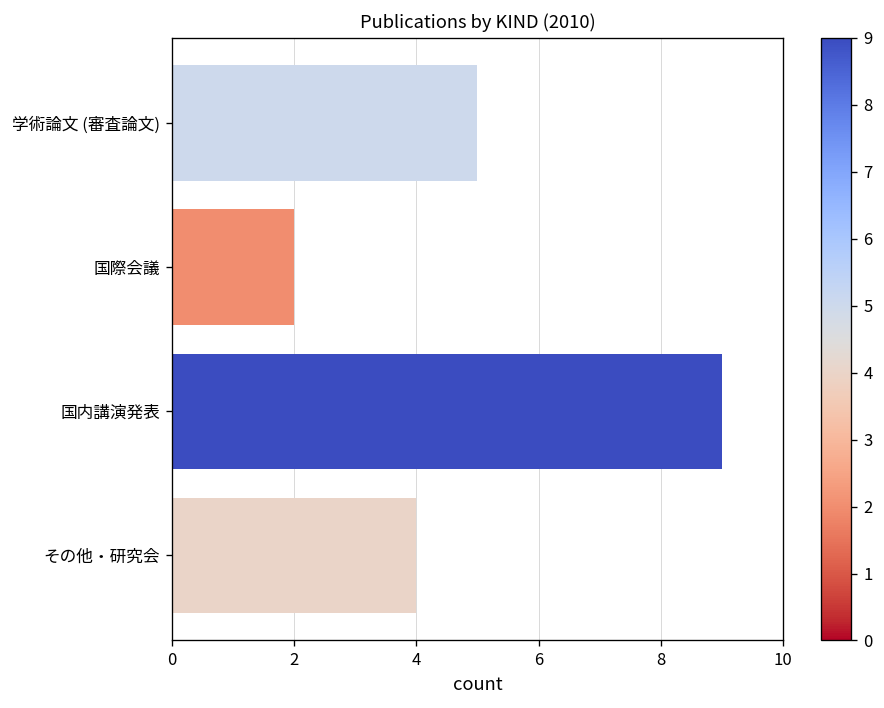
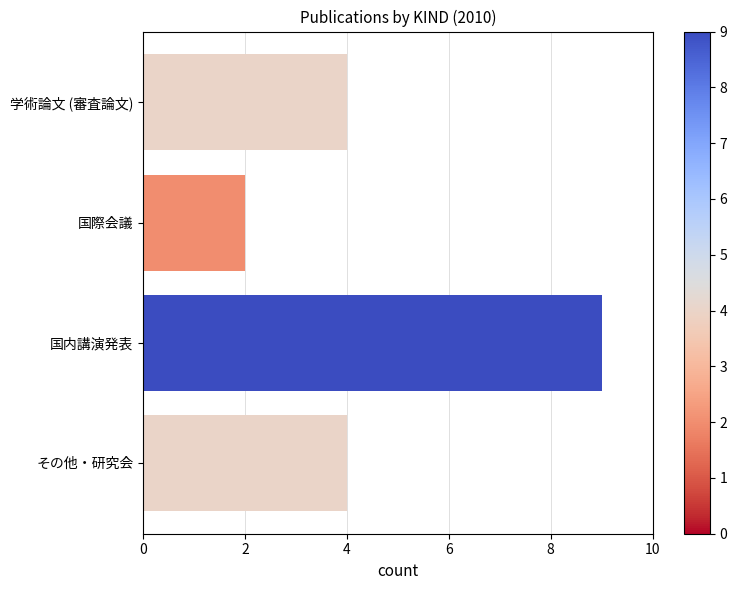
  {
-   "学術論文 (審査論文)": 5,
+   "学術論文 (審査論文)": 4,
    "国際会議": 2,
    "国内講演発表": 9,
    "その他・研究会": 4
  }
